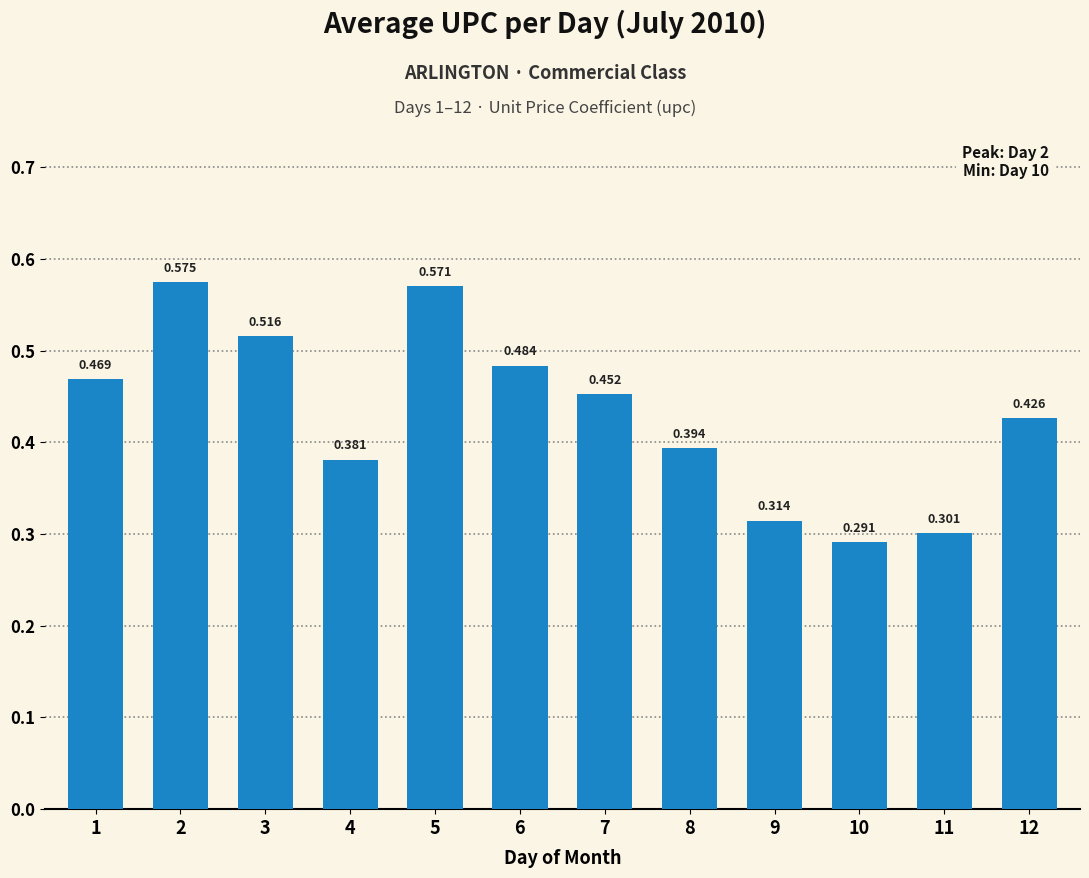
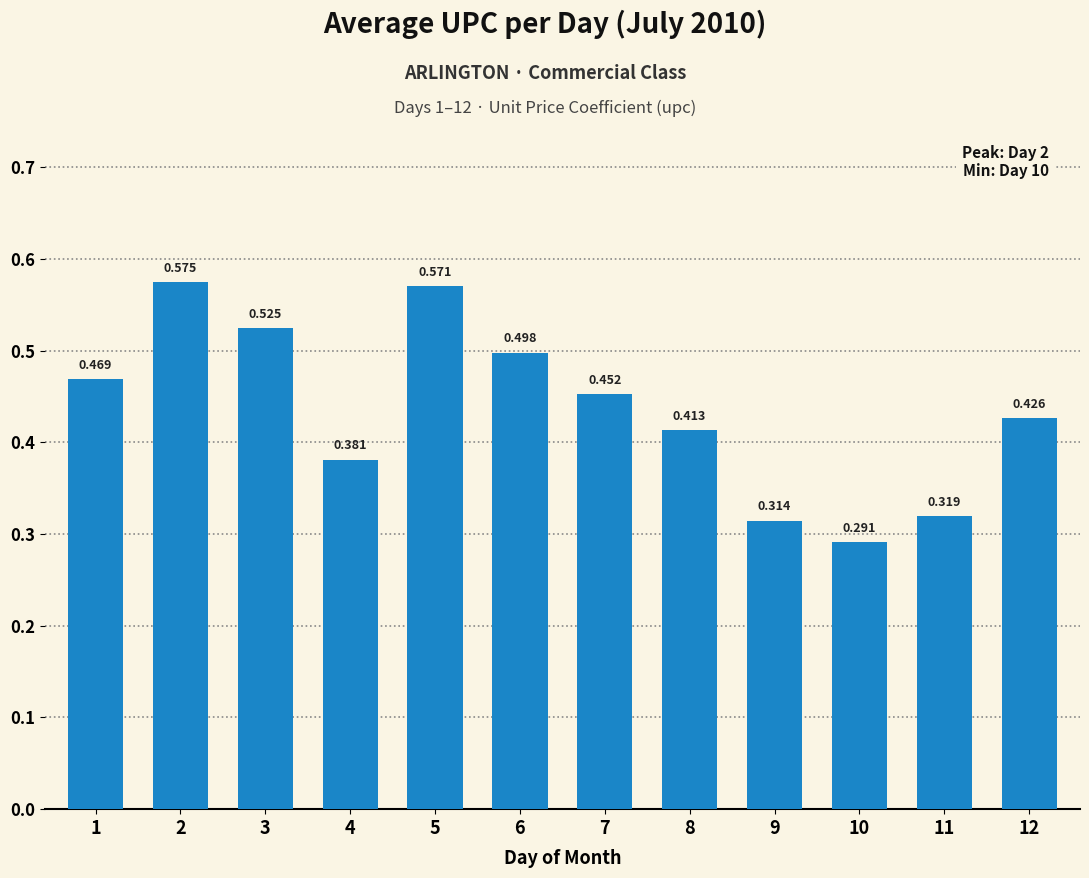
  {
    "1": 0.469,
    "2": 0.575,
-   "3": 0.516,
+   "3": 0.525,
    "4": 0.381,
    "5": 0.571,
-   "6": 0.484,
+   "6": 0.498,
    "7": 0.452,
-   "8": 0.394,
+   "8": 0.413,
    "9": 0.314,
    "10": 0.291,
-   "11": 0.301,
+   "11": 0.319,
    "12": 0.426
  }
